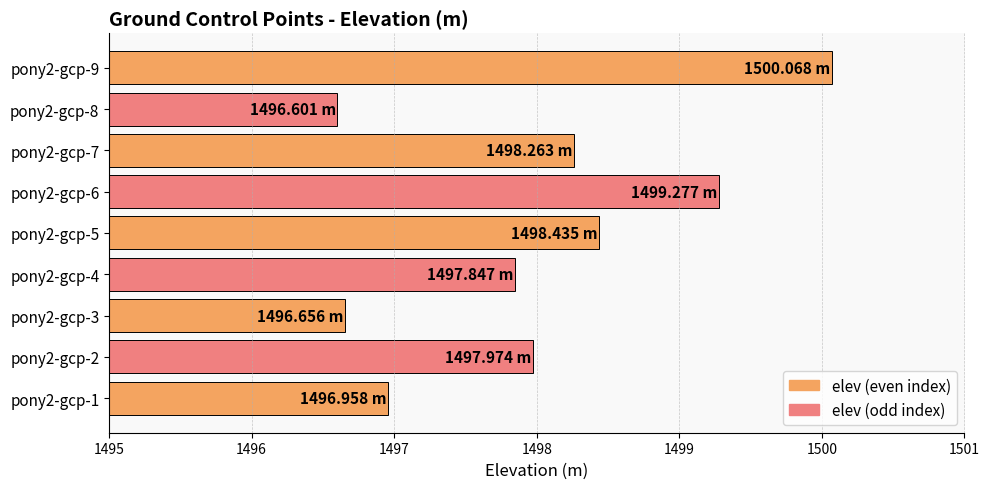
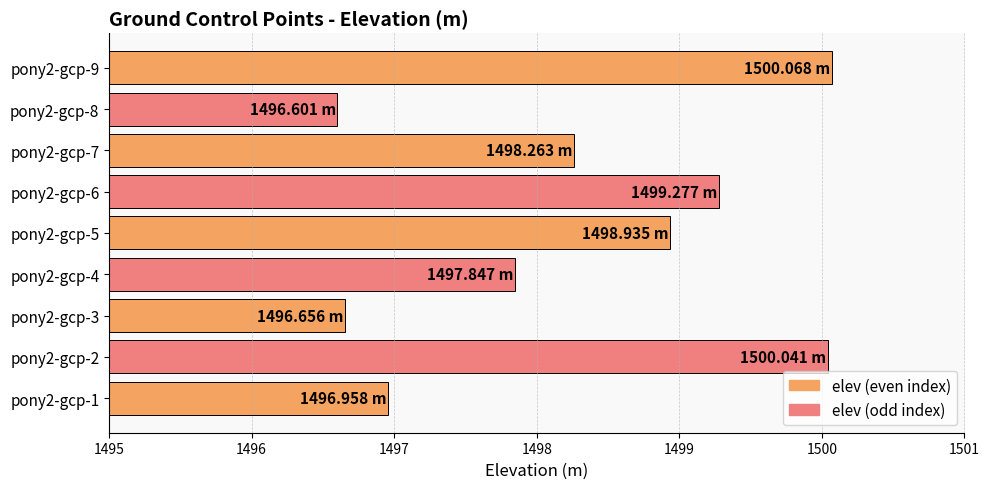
  {
    "pony2-gcp-9": 1500.068,
    "pony2-gcp-8": 1496.601,
    "pony2-gcp-7": 1498.263,
    "pony2-gcp-6": 1499.277,
-   "pony2-gcp-5": 1498.435,
+   "pony2-gcp-5": 1498.935,
    "pony2-gcp-4": 1497.847,
    "pony2-gcp-3": 1496.656,
-   "pony2-gcp-2": 1497.974,
+   "pony2-gcp-2": 1500.041,
    "pony2-gcp-1": 1496.958
  }
